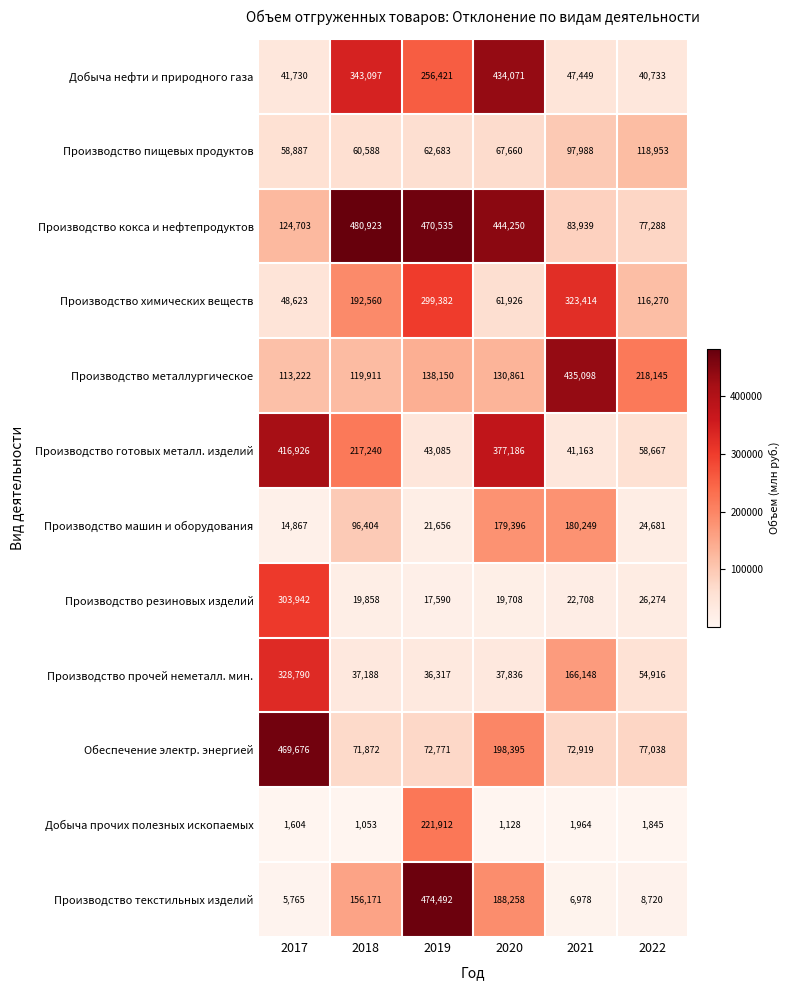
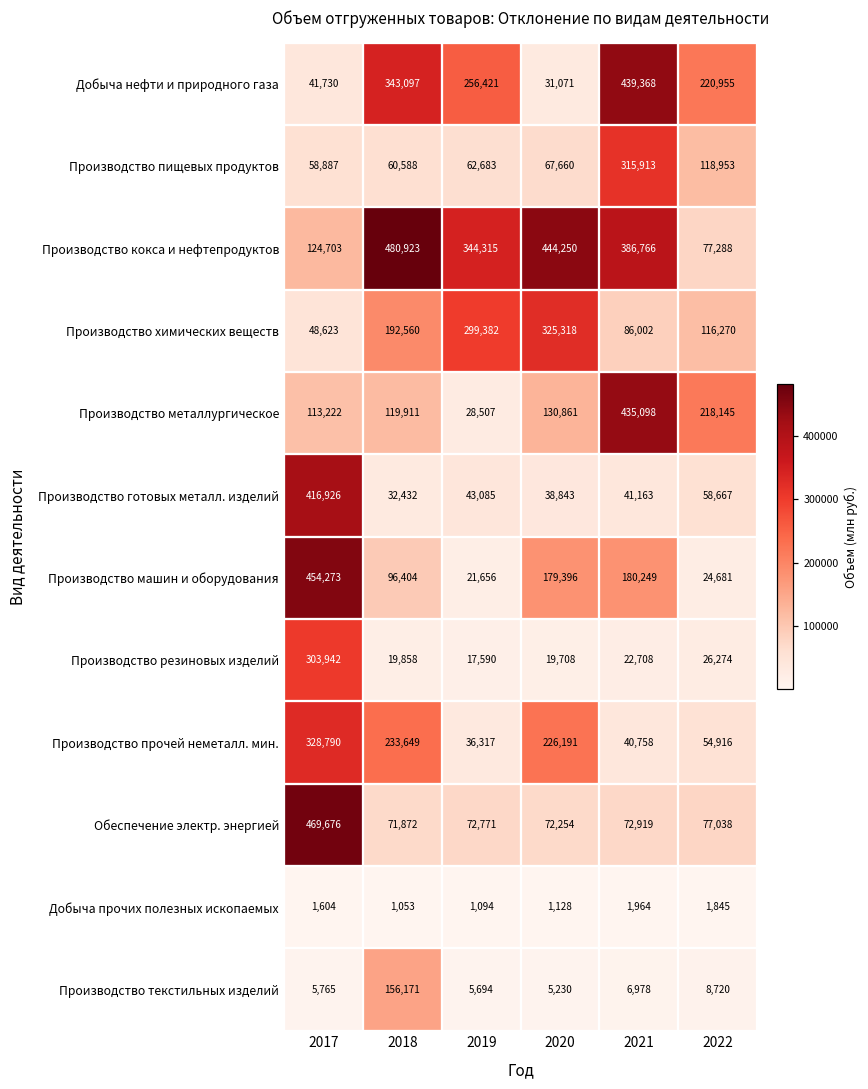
  {
    "Добыча нефти и природного газа": {
      "2017": "41,730",
      "2018": "343,097",
      "2019": "256,421",
-     "2020": "434,071",
-     "2021": "47,449",
-     "2022": "40,733"
+     "2020": "31,071",
+     "2021": "439,368",
+     "2022": "220,955"
    },
    "Производство пищевых продуктов": {
      "2017": "58,887",
      "2018": "60,588",
      "2019": "62,683",
      "2020": "67,660",
-     "2021": "97,988",
+     "2021": "315,913",
      "2022": "118,953"
    },
    "Производство кокса и нефтепродуктов": {
      "2017": "124,703",
      "2018": "480,923",
-     "2019": "470,535",
+     "2019": "344,315",
      "2020": "444,250",
-     "2021": "83,939",
+     "2021": "386,766",
      "2022": "77,288"
    },
    "Производство химических веществ": {
      "2017": "48,623",
      "2018": "192,560",
      "2019": "299,382",
-     "2020": "61,926",
-     "2021": "323,414",
+     "2020": "325,318",
+     "2021": "86,002",
      "2022": "116,270"
    },
    "Производство металлургическое": {
      "2017": "113,222",
      "2018": "119,911",
-     "2019": "138,150",
+     "2019": "28,507",
      "2020": "130,861",
      "2021": "435,098",
      "2022": "218,145"
    },
    "Производство готовых металл. изделий": {
      "2017": "416,926",
-     "2018": "217,240",
+     "2018": "32,432",
      "2019": "43,085",
-     "2020": "377,186",
+     "2020": "38,843",
      "2021": "41,163",
      "2022": "58,667"
    },
    "Производство машин и оборудования": {
-     "2017": "14,867",
+     "2017": "454,273",
      "2018": "96,404",
      "2019": "21,656",
      "2020": "179,396",
      "2021": "180,249",
      "2022": "24,681"
    },
    "Производство резиновых изделий": {
      "2017": "303,942",
      "2018": "19,858",
      "2019": "17,590",
      "2020": "19,708",
      "2021": "22,708",
      "2022": "26,274"
    },
    "Производство прочей неметалл. мин.": {
      "2017": "328,790",
-     "2018": "37,188",
+     "2018": "233,649",
      "2019": "36,317",
-     "2020": "37,836",
-     "2021": "166,148",
+     "2020": "226,191",
+     "2021": "40,758",
      "2022": "54,916"
    },
    "Обеспечение электр. энергией": {
      "2017": "469,676",
      "2018": "71,872",
      "2019": "72,771",
-     "2020": "198,395",
+     "2020": "72,254",
      "2021": "72,919",
      "2022": "77,038"
    },
    "Добыча прочих полезных ископаемых": {
      "2017": "1,604",
      "2018": "1,053",
-     "2019": "221,912",
+     "2019": "1,094",
      "2020": "1,128",
      "2021": "1,964",
      "2022": "1,845"
    },
    "Производство текстильных изделий": {
      "2017": "5,765",
      "2018": "156,171",
-     "2019": "474,492",
-     "2020": "188,258",
+     "2019": "5,694",
+     "2020": "5,230",
      "2021": "6,978",
      "2022": "8,720"
    }
  }
